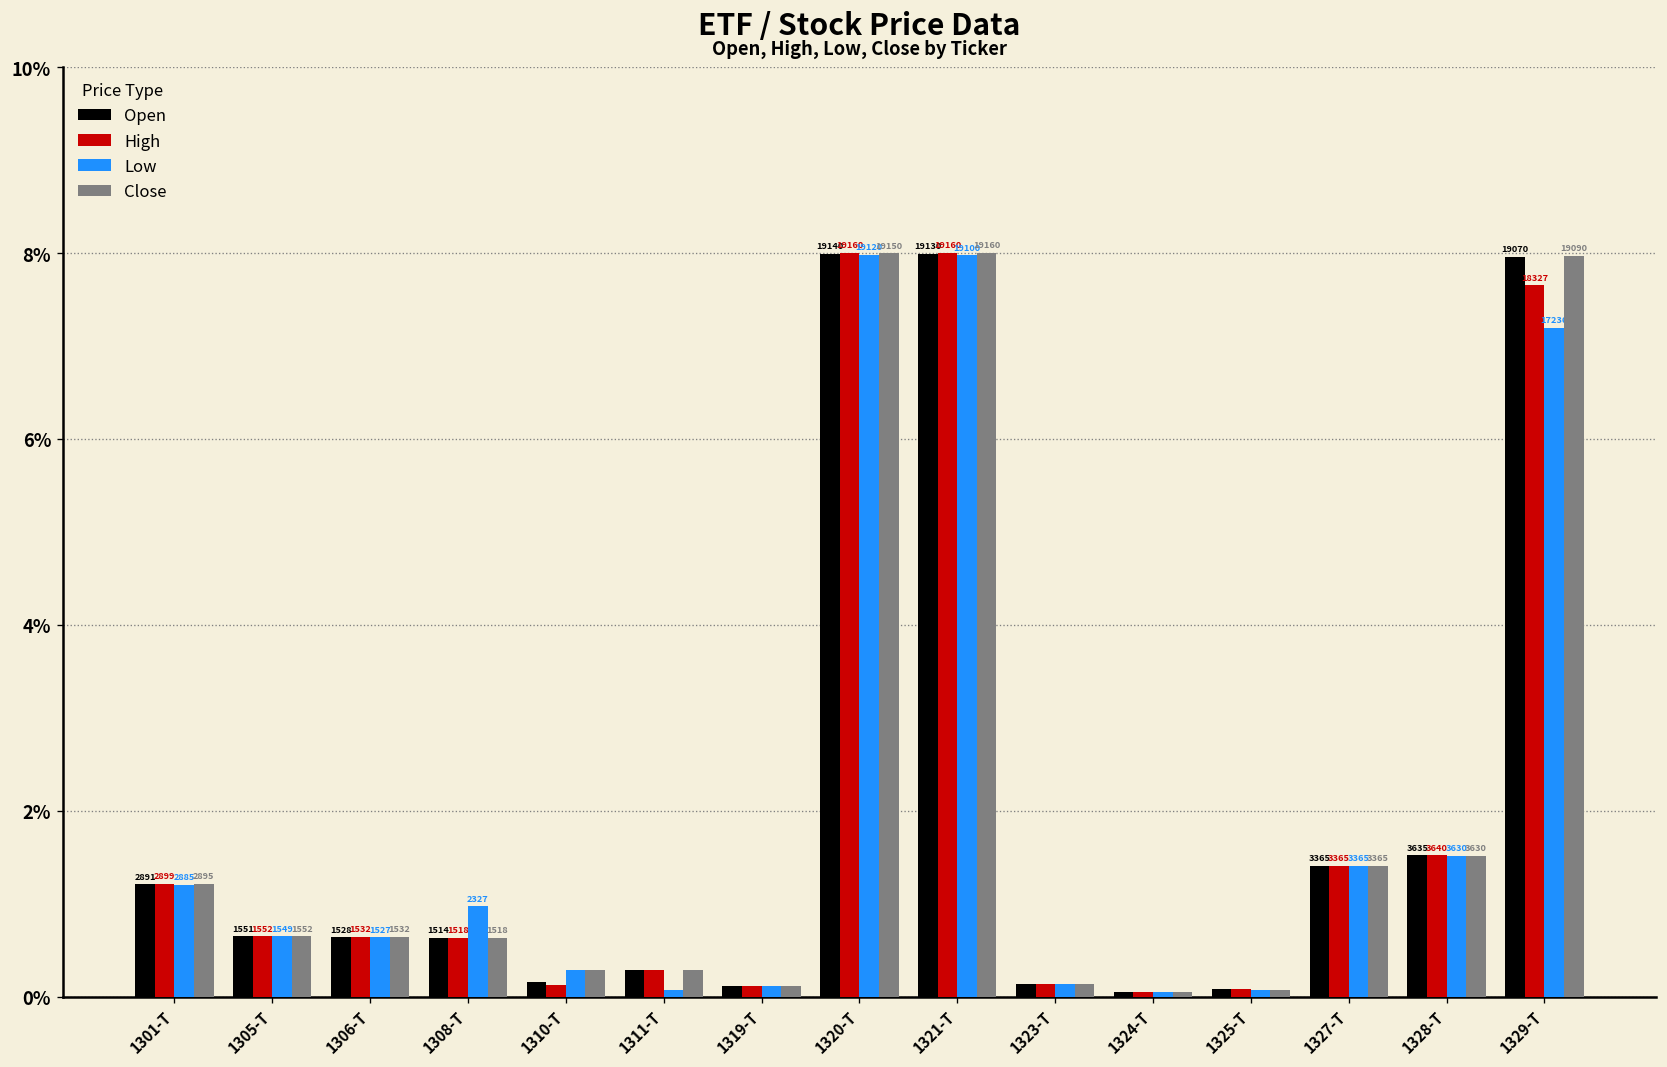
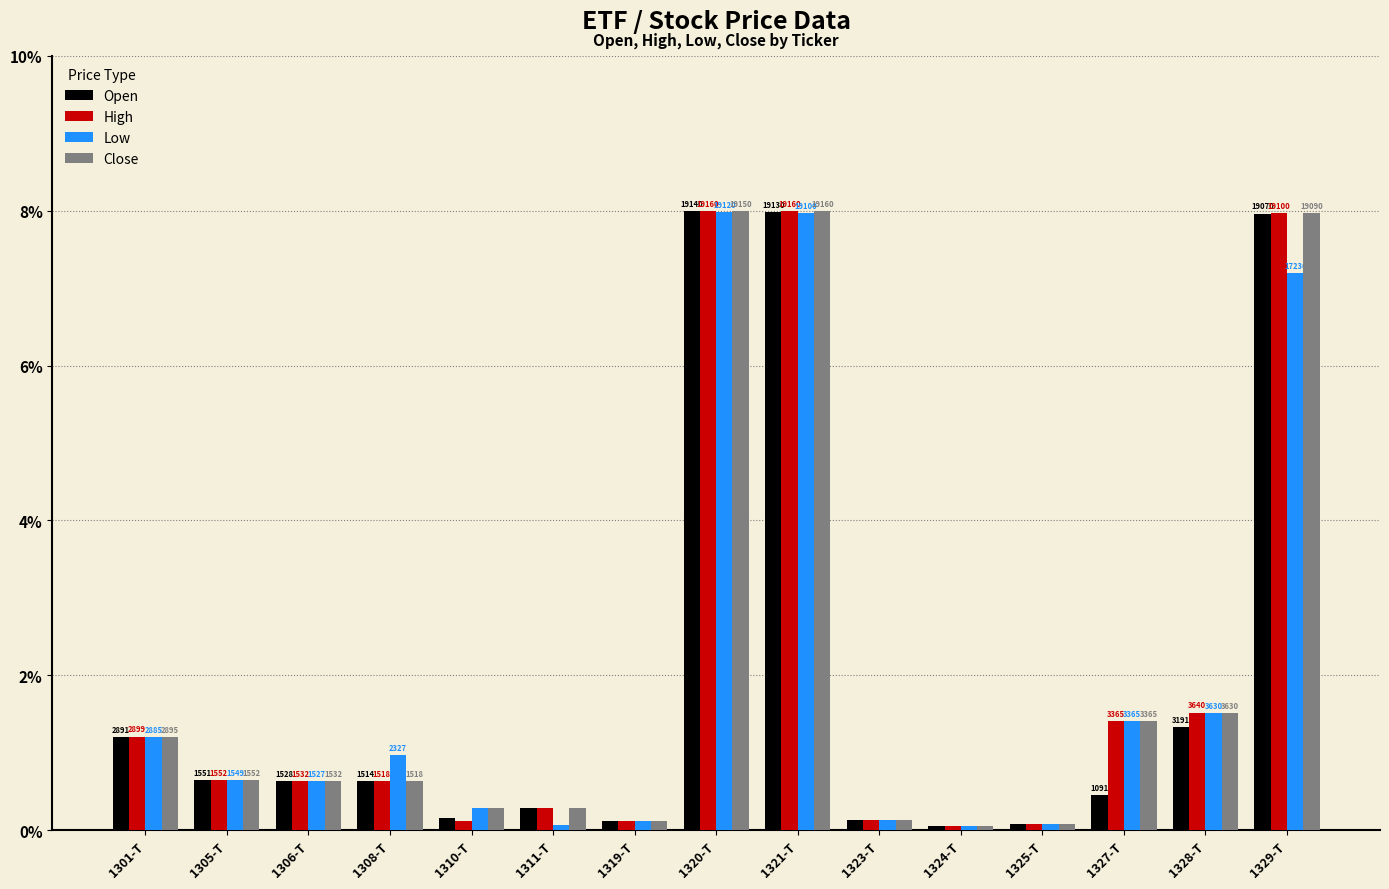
  {
    "Open": {
-     "1327-T": "3365",
-     "1328-T": "3635"
+     "1327-T": "1091",
+     "1328-T": "3191"
    },
    "High": {
-     "1329-T": "18327"
+     "1329-T": "19100"
    },
    "Low": {
      "1310-T": "0.3%",
      "1311-T": "0.1%",
      "1319-T": "0.1%",
      "1323-T": "0.1%",
      "1324-T": "0.0%",
      "1325-T": "0.1%"
    },
    "Close": {
      "1310-T": "0.3%",
      "1311-T": "0.3%",
      "1319-T": "0.1%",
      "1323-T": "0.1%",
      "1324-T": "0.1%",
      "1325-T": "0.1%"
    }
  }
